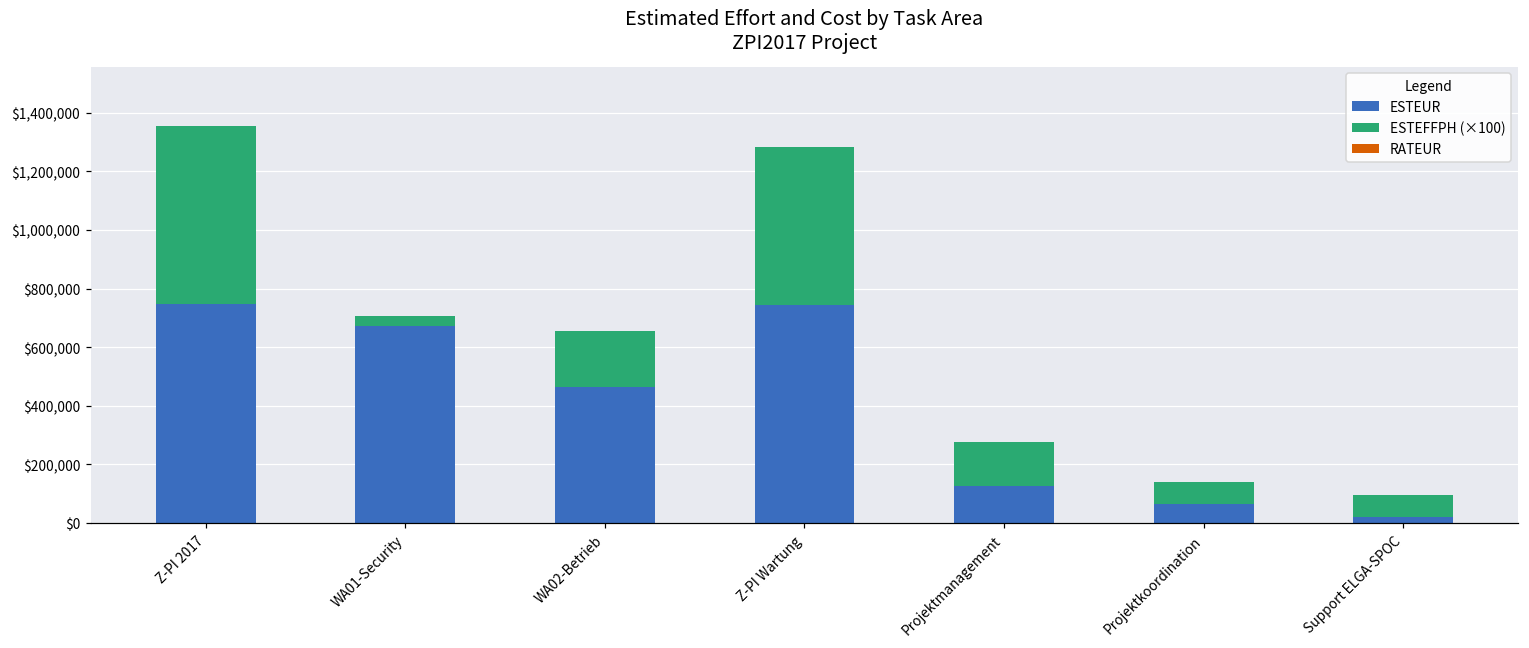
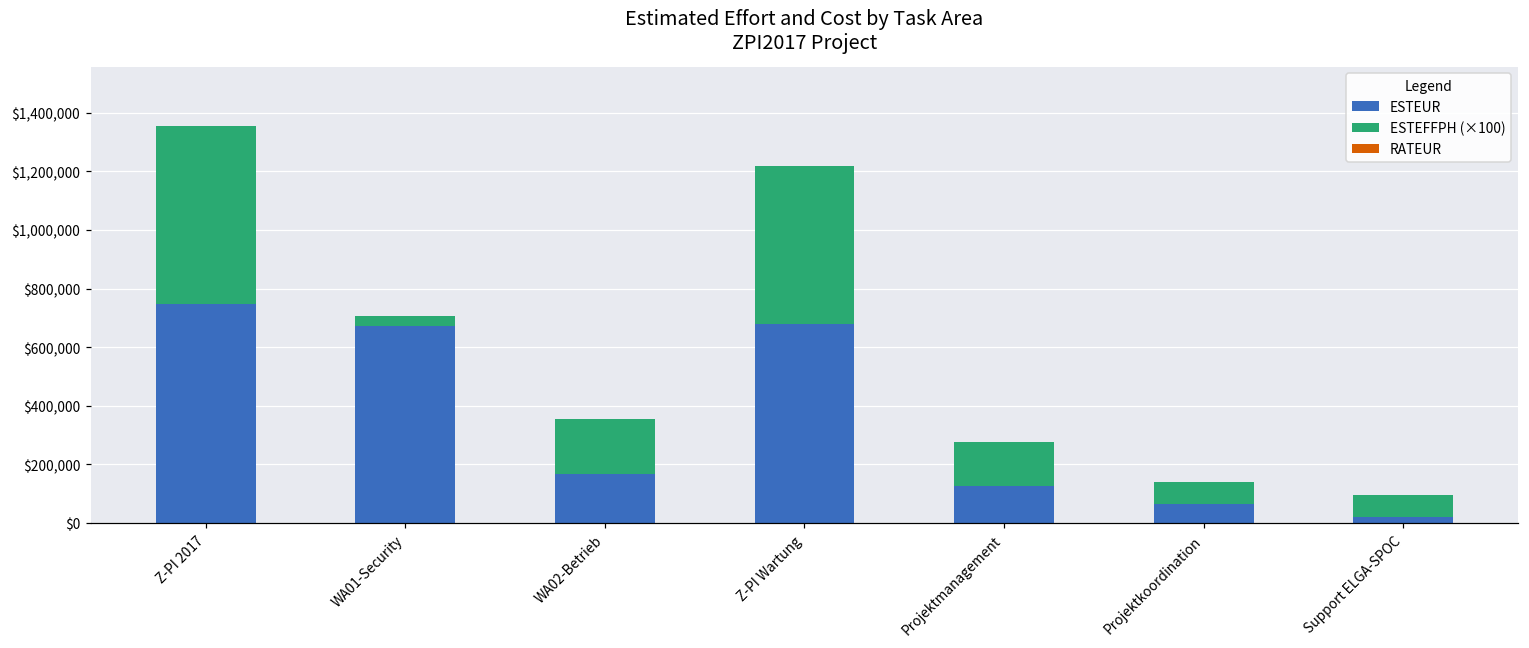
  {
    "ESTEUR": {
      "Z-PI 2017": "$750,000",
      "WA01-Security": "$670,000",
-     "WA02-Betrieb": "$470,000",
-     "Z-PI Wartung": "$740,000",
+     "WA02-Betrieb": "$170,000",
+     "Z-PI Wartung": "$680,000",
      "Projektmanagement": "$130,000",
      "Projektkoordination": "$70,000",
      "Support ELGA-SPOC": "$20,000"
    }
  }
